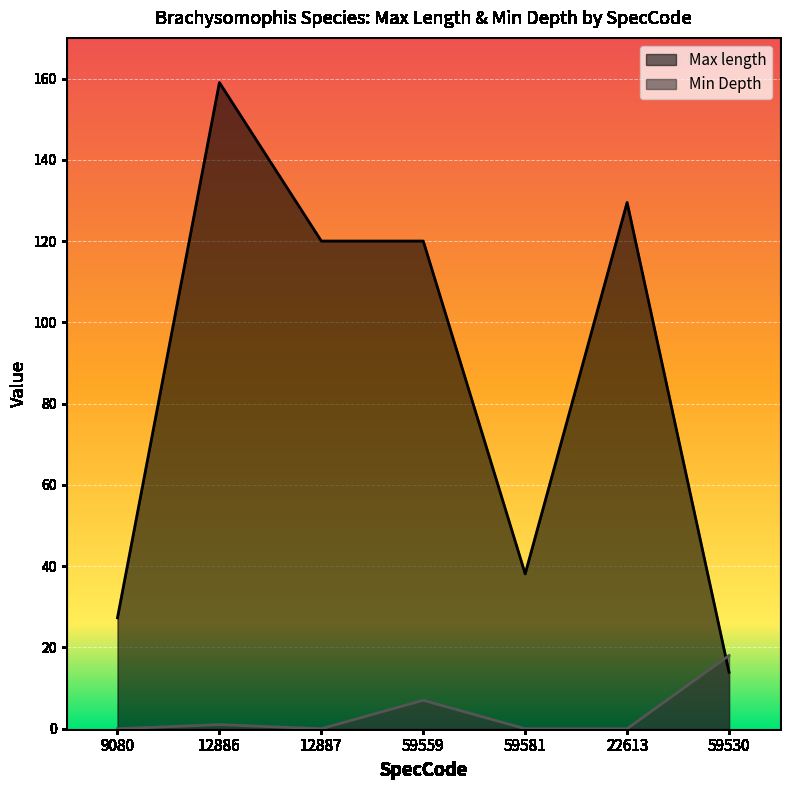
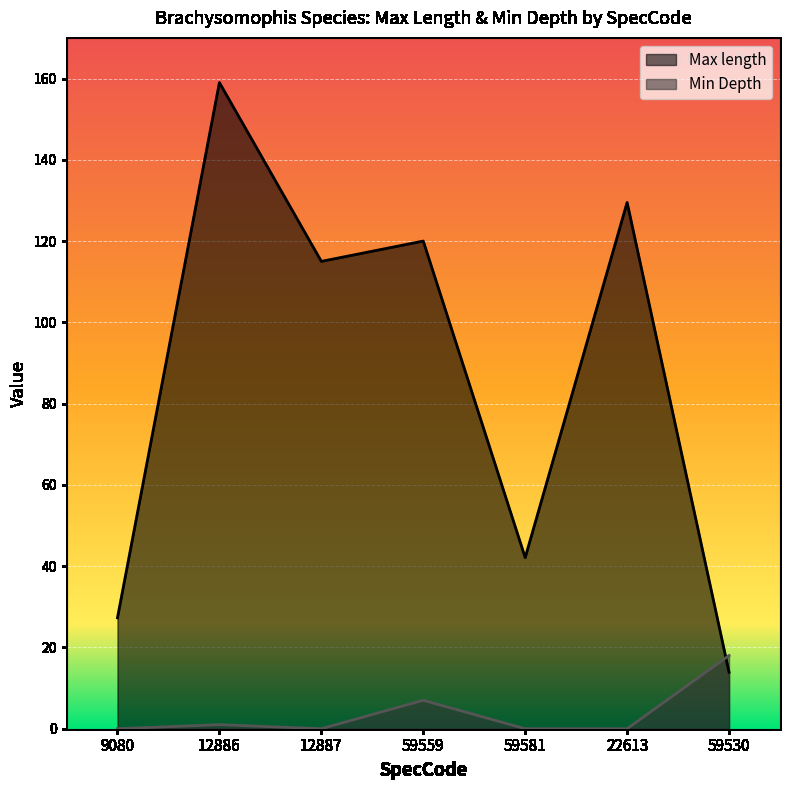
  {
    "Max length": {
      "9080": 27,
      "12886": 159,
-     "12887": 120,
+     "12887": 115,
      "59559": 120,
-     "59581": 38,
+     "59581": 42,
      "22613": 130,
      "59530": 14
    },
    "Min Depth": {
      "9080": 0,
      "12886": 1,
      "12887": 0,
      "59559": 7,
      "59581": 0,
      "22613": 0,
      "59530": 18
    }
  }
